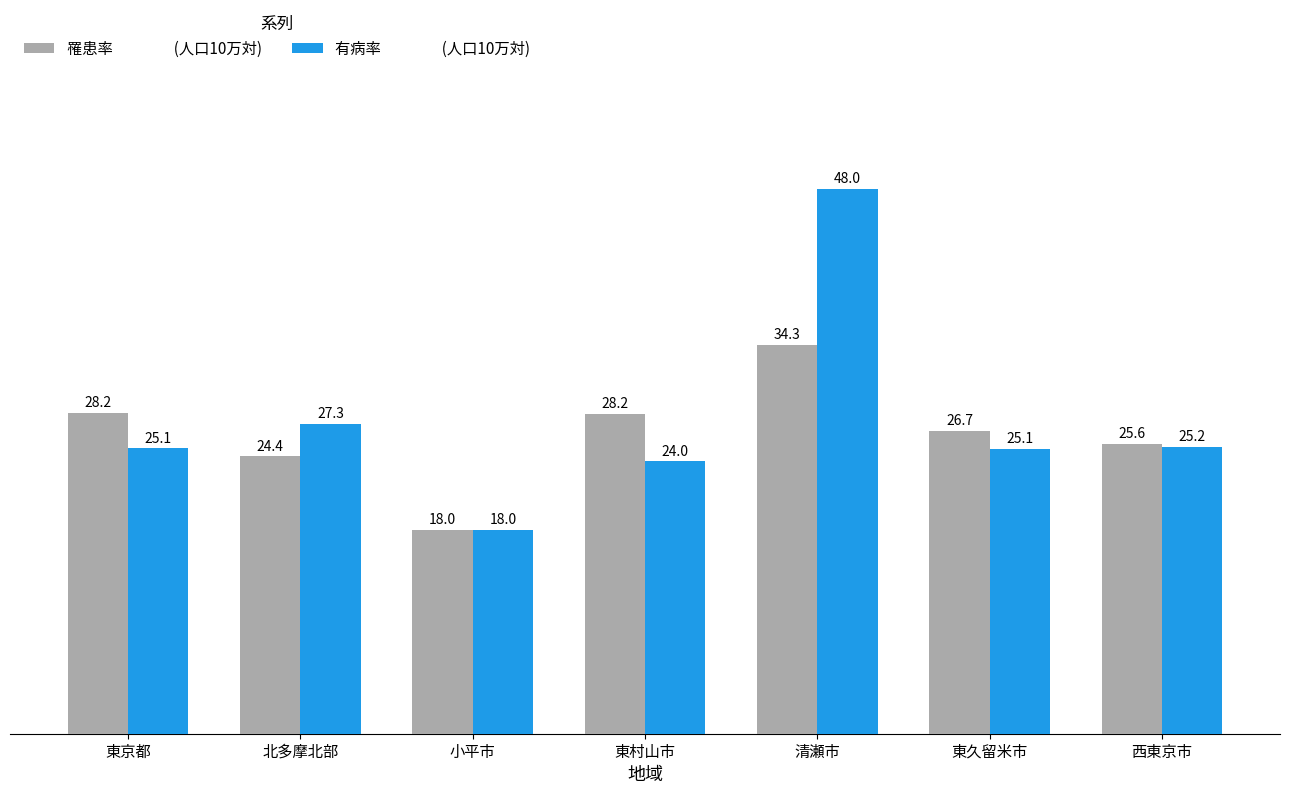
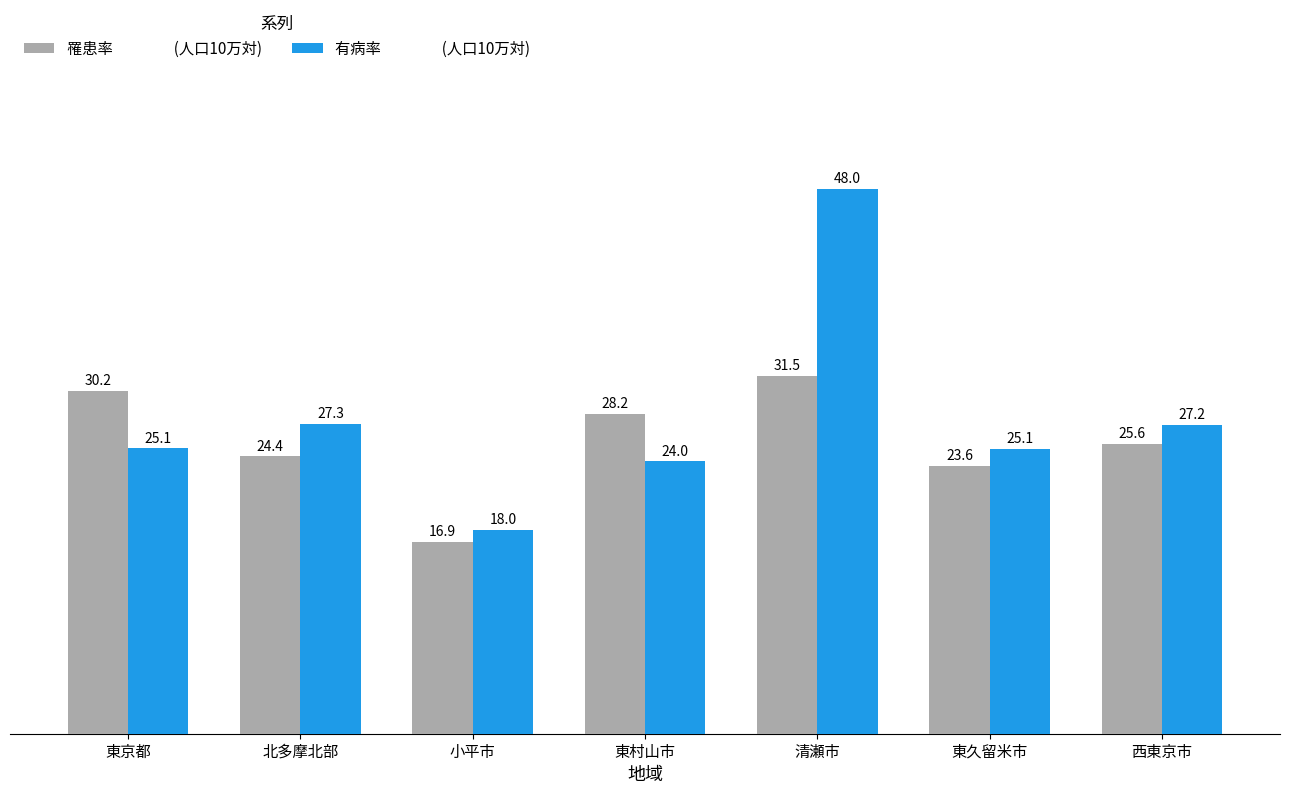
  {
    "罹患率 (人口10万対)": {
-     "東京都": 28.2,
+     "東京都": 30.2,
      "北多摩北部": 24.4,
-     "小平市": 18.0,
+     "小平市": 16.9,
      "東村山市": 28.2,
-     "清瀬市": 34.3,
-     "東久留米市": 26.7,
+     "清瀬市": 31.5,
+     "東久留米市": 23.6,
      "西東京市": 25.6
    },
    "有病率 (人口10万対)": {
      "東京都": 25.1,
      "北多摩北部": 27.3,
      "小平市": 18.0,
      "東村山市": 24.0,
      "清瀬市": 48.0,
      "東久留米市": 25.1,
-     "西東京市": 25.2
+     "西東京市": 27.2
    }
  }
